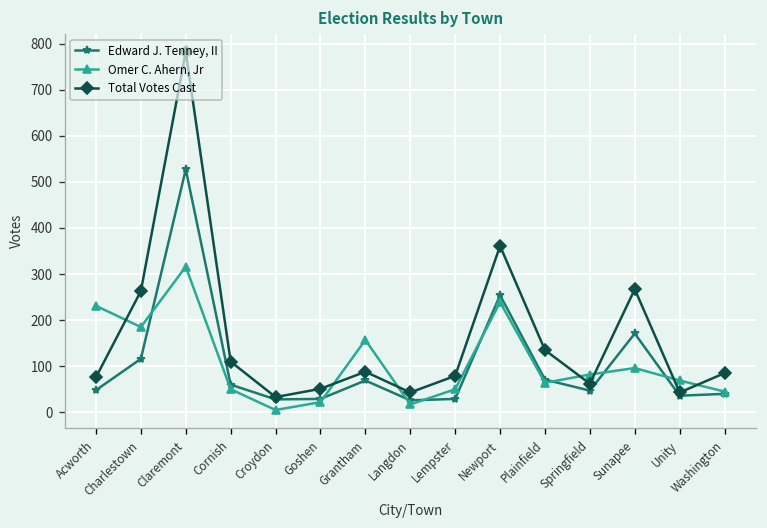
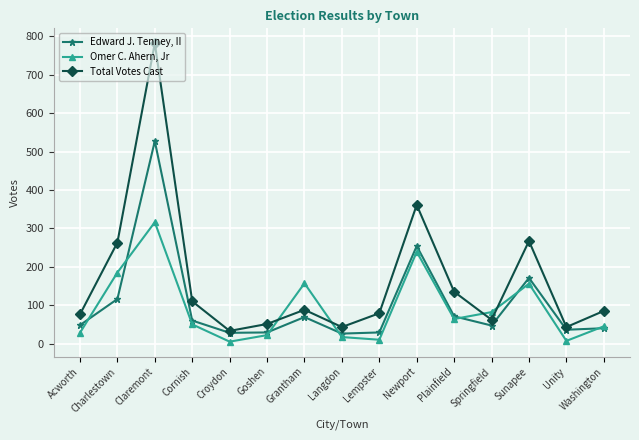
  {
    "Omer C. Ahern, Jr": {
-     "Acworth": 230,
+     "Acworth": 30,
      "Charlestown": 190,
      "Claremont": 320,
      "Cornish": 50,
      "Croydon": 10,
      "Goshen": 20,
      "Grantham": 160,
      "Langdon": 20,
-     "Lempster": 50,
+     "Lempster": 10,
      "Newport": 240,
      "Plainfield": 60,
      "Springfield": 80,
-     "Sunapee": 100,
-     "Unity": 70
+     "Sunapee": 160,
+     "Unity": 10
    }
  }
